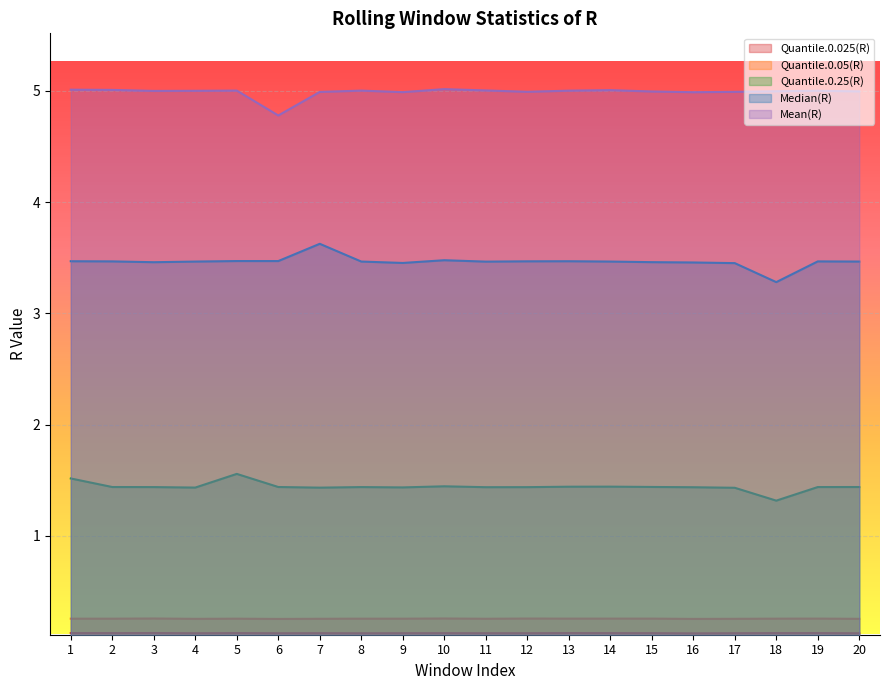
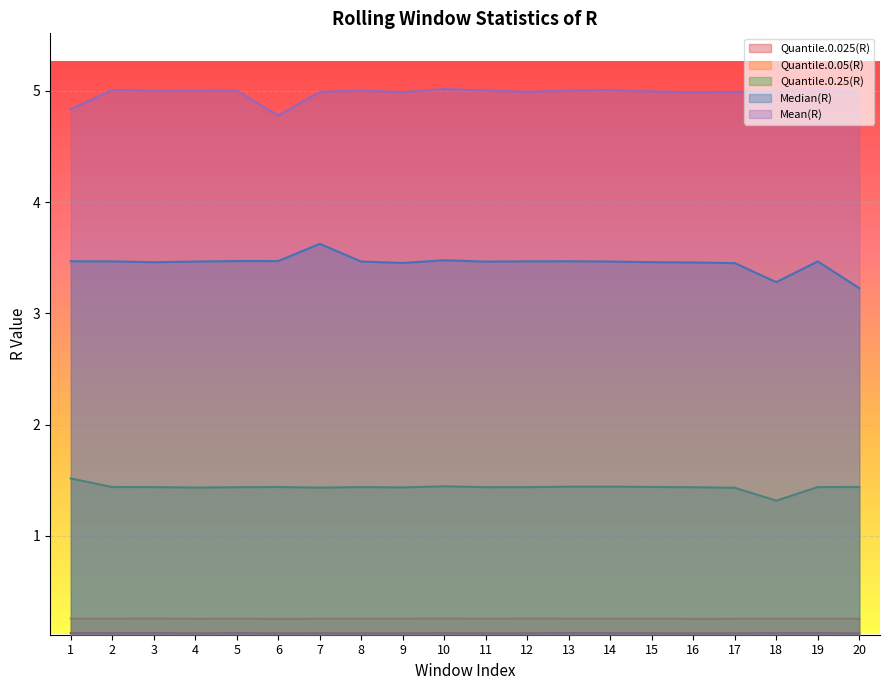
  {
    "Quantile.0.25(R)": {
      "1": 1.52,
      "2": 1.44,
      "3": 1.44,
      "4": 1.44,
-     "5": 1.56,
+     "5": 1.44,
      "6": 1.44,
      "7": 1.43,
      "8": 1.44,
      "9": 1.44,
      "10": 1.45,
      "11": 1.44,
      "12": 1.44,
      "13": 1.44,
      "14": 1.44,
      "15": 1.44,
      "16": 1.44,
      "17": 1.43,
      "18": 1.32,
      "19": 1.44,
      "20": 1.44
    },
    "Median(R)": {
      "1": 3.47,
      "2": 3.47,
      "3": 3.46,
      "4": 3.47,
      "5": 3.47,
      "6": 3.47,
      "7": 3.63,
      "8": 3.47,
      "9": 3.45,
      "10": 3.48,
      "11": 3.47,
      "12": 3.47,
      "13": 3.47,
      "14": 3.47,
      "15": 3.46,
      "16": 3.46,
      "17": 3.45,
      "18": 3.28,
      "19": 3.47,
-     "20": 3.47
+     "20": 3.23
    },
    "Mean(R)": {
-     "1": 5.01,
+     "1": 4.84,
      "2": 5.01,
      "3": 5.00,
      "4": 5.00,
      "5": 5.00,
      "6": 4.78,
      "7": 4.99,
      "8": 5.00,
      "9": 4.99,
      "10": 5.02,
      "11": 5.00,
      "12": 4.99,
      "13": 5.00,
      "14": 5.01,
      "15": 5.00,
      "16": 4.99,
      "17": 4.99
    }
  }
